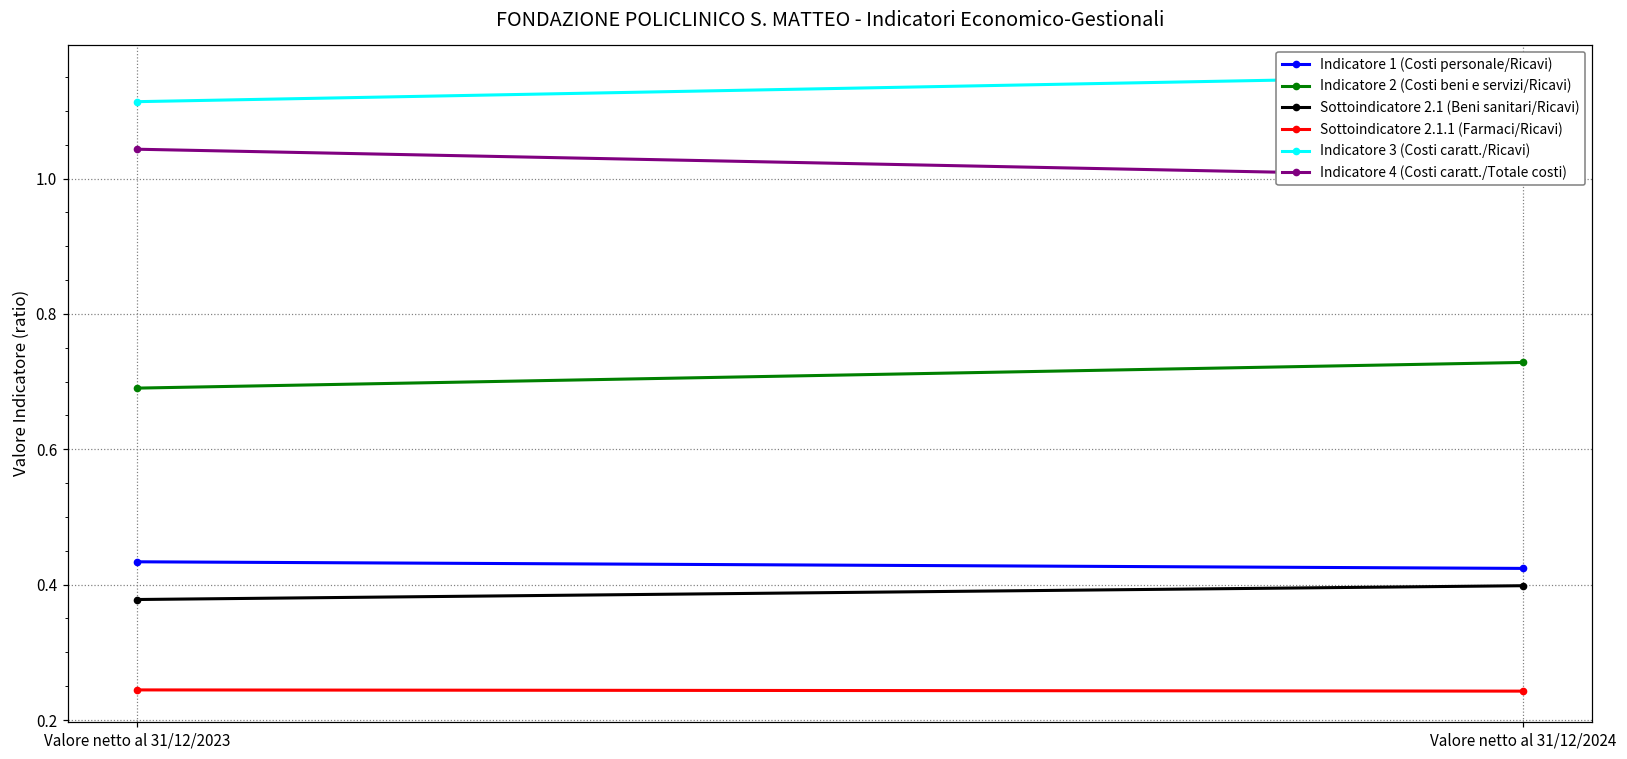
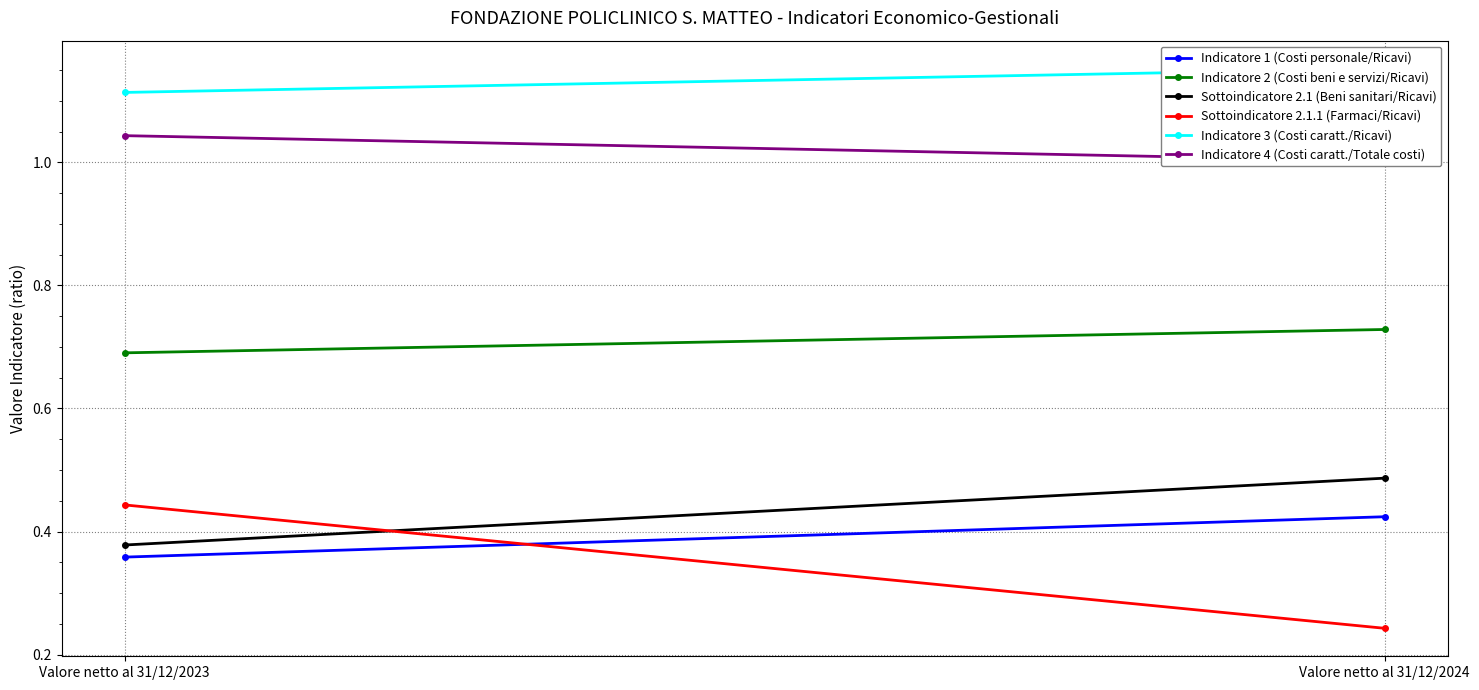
  {
    "Indicatore 1 (Costi personale/Ricavi)": {
-     "Valore netto al 31/12/2023": 0.43,
+     "Valore netto al 31/12/2023": 0.36,
      "Valore netto al 31/12/2024": 0.42
    },
    "Indicatore 2 (Costi beni e servizi/Ricavi)": {
      "Valore netto al 31/12/2023": 0.69,
      "Valore netto al 31/12/2024": 0.73
    },
    "Sottoindicatore 2.1 (Beni sanitari/Ricavi)": {
      "Valore netto al 31/12/2023": 0.38,
-     "Valore netto al 31/12/2024": 0.40
+     "Valore netto al 31/12/2024": 0.49
    },
    "Sottoindicatore 2.1.1 (Farmaci/Ricavi)": {
-     "Valore netto al 31/12/2023": 0.24,
+     "Valore netto al 31/12/2023": 0.44,
      "Valore netto al 31/12/2024": 0.24
    },
    "Indicatore 3 (Costi caratt./Ricavi)": {
      "Valore netto al 31/12/2023": 1.11
    },
    "Indicatore 4 (Costi caratt./Totale costi)": {
      "Valore netto al 31/12/2023": 1.04
    }
  }
